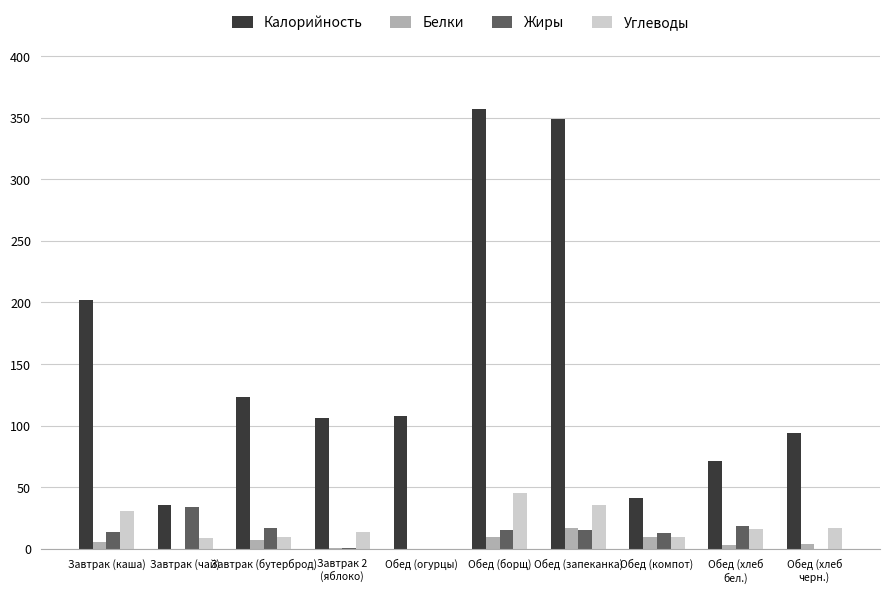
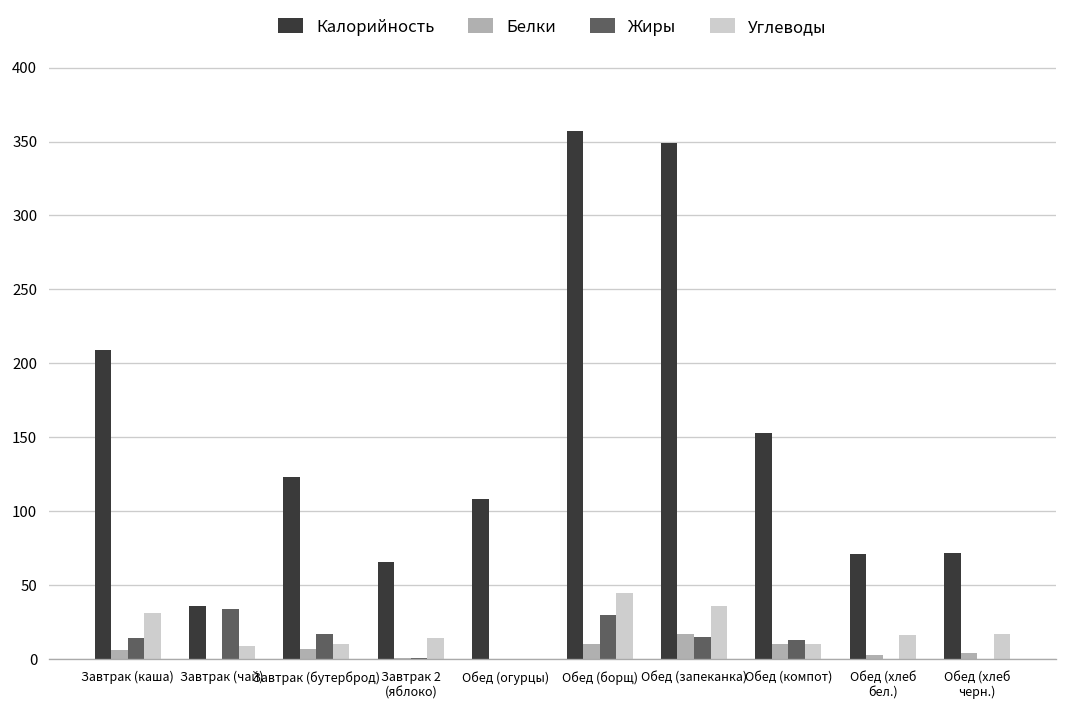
  {
    "Калорийность": {
-     "Завтрак (каша)": 202,
+     "Завтрак (каша)": 209,
      "Завтрак (чай)": 36,
      "Завтрак (бутерброд)": 123,
-     "Завтрак 2 (яблоко)": 106,
+     "Завтрак 2 (яблоко)": 66,
      "Обед (огурцы)": 108,
      "Обед (борщ)": 357,
      "Обед (запеканка)": 349,
-     "Обед (компот)": 41,
+     "Обед (компот)": 153,
      "Обед (хлеб бел.)": 71,
-     "Обед (хлеб черн.)": 94
+     "Обед (хлеб черн.)": 72
    },
    "Жиры": {
      "Завтрак (каша)": 14,
      "Завтрак (чай)": 34,
      "Завтрак (бутерброд)": 17,
      "Обед (огурцы)": 0,
-     "Обед (борщ)": 15,
+     "Обед (борщ)": 30,
      "Обед (запеканка)": 15,
      "Обед (компот)": 13,
-     "Обед (хлеб бел.)": 19,
+     "Обед (хлеб бел.)": 0,
      "Обед (хлеб черн.)": 0
    }
  }
